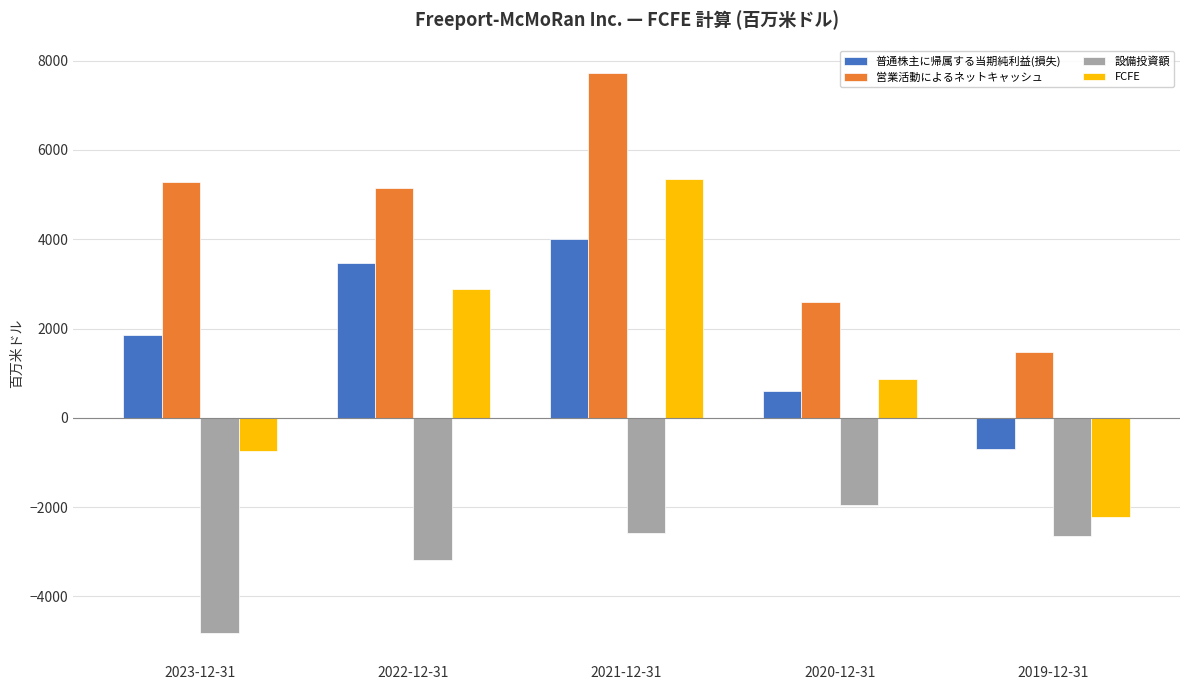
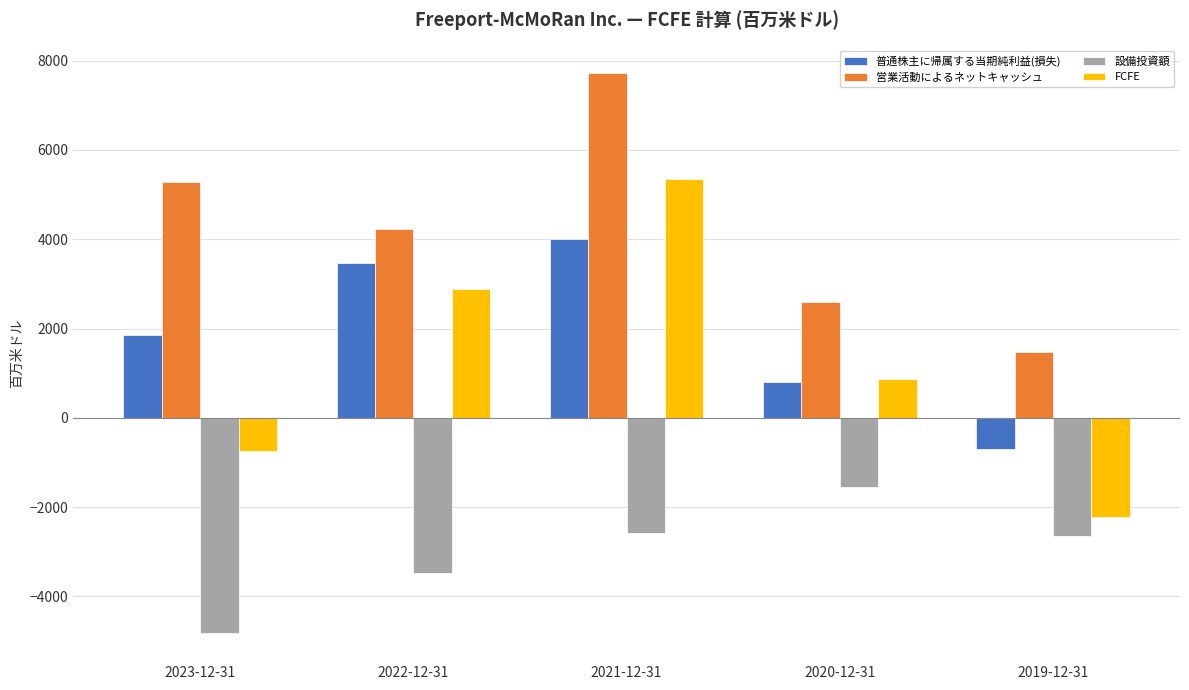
  {
    "普通株主に帰属する当期純利益(損失)": {
      "2023-12-31": 1800,
      "2022-12-31": 3500,
      "2021-12-31": 4000,
-     "2020-12-31": 600,
+     "2020-12-31": 800,
      "2019-12-31": -700
    },
    "営業活動によるネットキャッシュ": {
      "2023-12-31": 5300,
-     "2022-12-31": 5100,
+     "2022-12-31": 4200,
      "2021-12-31": 7700,
      "2020-12-31": 2600,
      "2019-12-31": 1500
    },
    "設備投資額": {
      "2023-12-31": -4800,
-     "2022-12-31": -3200,
+     "2022-12-31": -3500,
      "2021-12-31": -2600,
-     "2020-12-31": -2000,
+     "2020-12-31": -1600,
      "2019-12-31": -2700
    },
    "FCFE": {
      "2023-12-31": -700,
      "2022-12-31": 2900,
      "2021-12-31": 5300,
      "2020-12-31": 900,
      "2019-12-31": -2200
    }
  }
